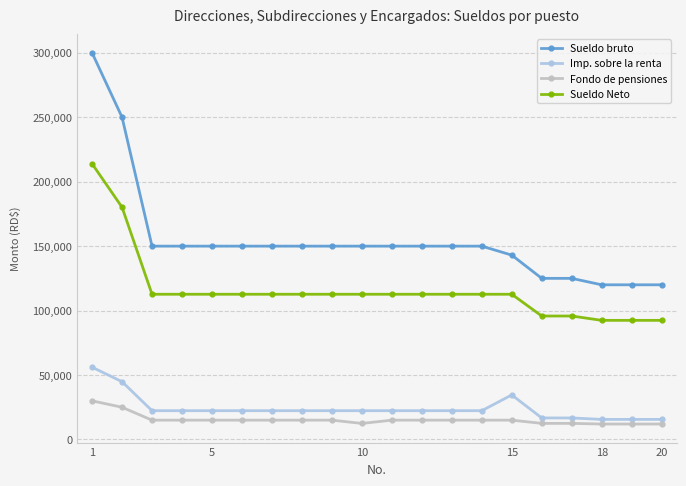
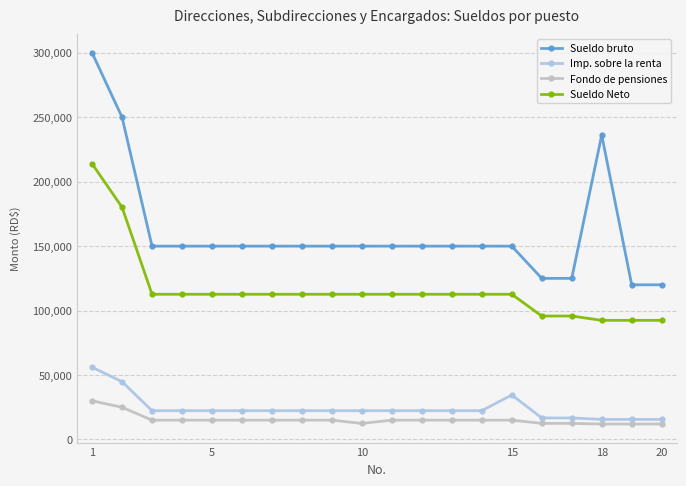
  {
    "Sueldo bruto": {
      "1": "300,000",
      "5": "150,000",
      "10": "150,000",
-     "15": "143,000",
-     "18": "120,000",
+     "15": "150,000",
+     "18": "236,000",
      "20": "120,000"
    },
    "Sueldo Neto": {
      "1": "214,000",
      "5": "113,000",
      "10": "113,000",
      "15": "113,000",
      "18": "92,000",
      "20": "92,000"
    }
  }
